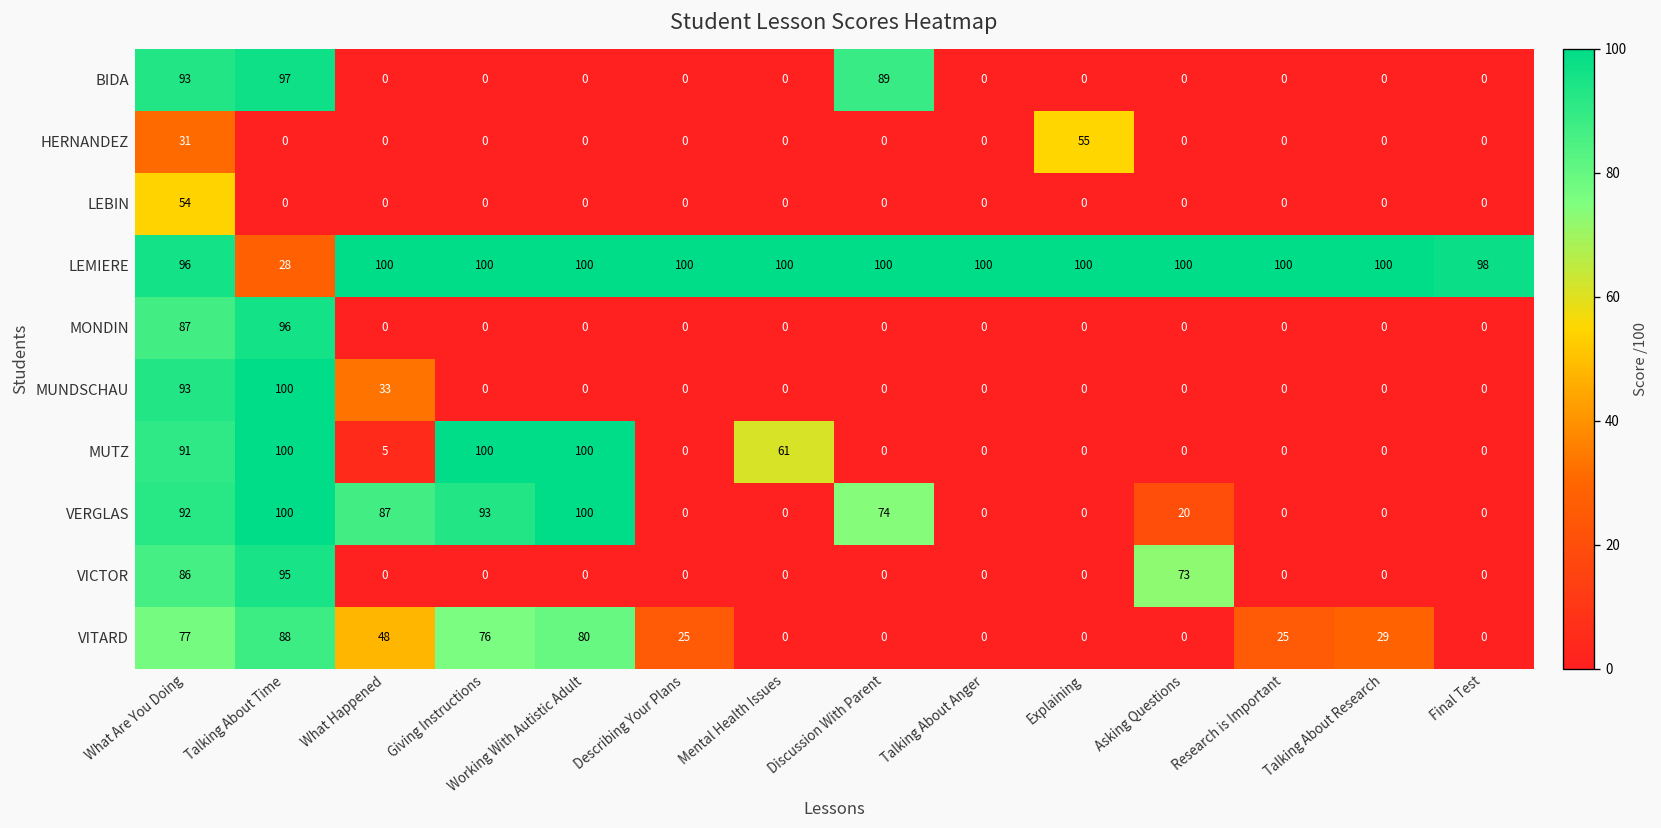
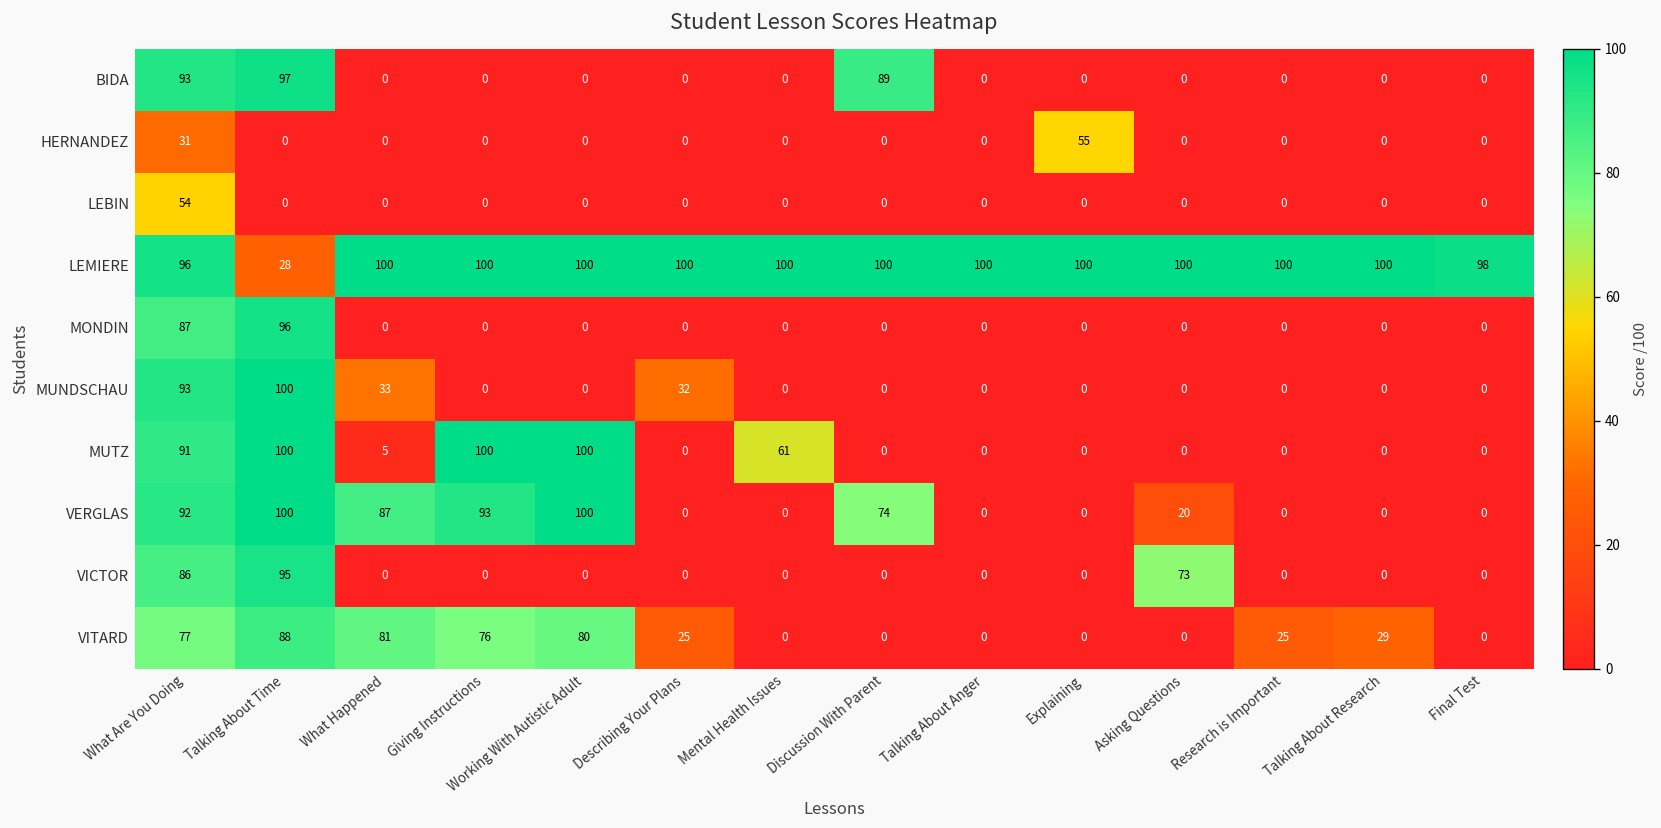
  {
    "BIDA": {
      "What Are You Doing": 93,
      "Talking About Time": 97,
      "What Happened": 0,
      "Giving Instructions": 0,
      "Working With Autistic Adult": 0,
      "Describing Your Plans": 0,
      "Mental Health Issues": 0,
      "Discussion With Parent": 89,
      "Talking About Anger": 0,
      "Explaining": 0,
      "Asking Questions": 0,
      "Research is Important": 0,
      "Talking About Research": 0,
      "Final Test": 0
    },
    "HERNANDEZ": {
      "What Are You Doing": 31,
      "Talking About Time": 0,
      "What Happened": 0,
      "Giving Instructions": 0,
      "Working With Autistic Adult": 0,
      "Describing Your Plans": 0,
      "Mental Health Issues": 0,
      "Discussion With Parent": 0,
      "Talking About Anger": 0,
      "Explaining": 55,
      "Asking Questions": 0,
      "Research is Important": 0,
      "Talking About Research": 0,
      "Final Test": 0
    },
    "LEBIN": {
      "What Are You Doing": 54,
      "Talking About Time": 0,
      "What Happened": 0,
      "Giving Instructions": 0,
      "Working With Autistic Adult": 0,
      "Describing Your Plans": 0,
      "Mental Health Issues": 0,
      "Discussion With Parent": 0,
      "Talking About Anger": 0,
      "Explaining": 0,
      "Asking Questions": 0,
      "Research is Important": 0,
      "Talking About Research": 0,
      "Final Test": 0
    },
    "LEMIERE": {
      "What Are You Doing": 96,
      "Talking About Time": 28,
      "What Happened": 100,
      "Giving Instructions": 100,
      "Working With Autistic Adult": 100,
      "Describing Your Plans": 100,
      "Mental Health Issues": 100,
      "Discussion With Parent": 100,
      "Talking About Anger": 100,
      "Explaining": 100,
      "Asking Questions": 100,
      "Research is Important": 100,
      "Talking About Research": 100,
      "Final Test": 98
    },
    "MONDIN": {
      "What Are You Doing": 87,
      "Talking About Time": 96,
      "What Happened": 0,
      "Giving Instructions": 0,
      "Working With Autistic Adult": 0,
      "Describing Your Plans": 0,
      "Mental Health Issues": 0,
      "Discussion With Parent": 0,
      "Talking About Anger": 0,
      "Explaining": 0,
      "Asking Questions": 0,
      "Research is Important": 0,
      "Talking About Research": 0,
      "Final Test": 0
    },
    "MUNDSCHAU": {
      "What Are You Doing": 93,
      "Talking About Time": 100,
      "What Happened": 33,
      "Giving Instructions": 0,
      "Working With Autistic Adult": 0,
-     "Describing Your Plans": 0,
+     "Describing Your Plans": 32,
      "Mental Health Issues": 0,
      "Discussion With Parent": 0,
      "Talking About Anger": 0,
      "Explaining": 0,
      "Asking Questions": 0,
      "Research is Important": 0,
      "Talking About Research": 0,
      "Final Test": 0
    },
    "MUTZ": {
      "What Are You Doing": 91,
      "Talking About Time": 100,
      "What Happened": 5,
      "Giving Instructions": 100,
      "Working With Autistic Adult": 100,
      "Describing Your Plans": 0,
      "Mental Health Issues": 61,
      "Discussion With Parent": 0,
      "Talking About Anger": 0,
      "Explaining": 0,
      "Asking Questions": 0,
      "Research is Important": 0,
      "Talking About Research": 0,
      "Final Test": 0
    },
    "VERGLAS": {
      "What Are You Doing": 92,
      "Talking About Time": 100,
      "What Happened": 87,
      "Giving Instructions": 93,
      "Working With Autistic Adult": 100,
      "Describing Your Plans": 0,
      "Mental Health Issues": 0,
      "Discussion With Parent": 74,
      "Talking About Anger": 0,
      "Explaining": 0,
      "Asking Questions": 20,
      "Research is Important": 0,
      "Talking About Research": 0,
      "Final Test": 0
    },
    "VICTOR": {
      "What Are You Doing": 86,
      "Talking About Time": 95,
      "What Happened": 0,
      "Giving Instructions": 0,
      "Working With Autistic Adult": 0,
      "Describing Your Plans": 0,
      "Mental Health Issues": 0,
      "Discussion With Parent": 0,
      "Talking About Anger": 0,
      "Explaining": 0,
      "Asking Questions": 73,
      "Research is Important": 0,
      "Talking About Research": 0,
      "Final Test": 0
    },
    "VITARD": {
      "What Are You Doing": 77,
      "Talking About Time": 88,
-     "What Happened": 48,
+     "What Happened": 81,
      "Giving Instructions": 76,
      "Working With Autistic Adult": 80,
      "Describing Your Plans": 25,
      "Mental Health Issues": 0,
      "Discussion With Parent": 0,
      "Talking About Anger": 0,
      "Explaining": 0,
      "Asking Questions": 0,
      "Research is Important": 25,
      "Talking About Research": 29,
      "Final Test": 0
    }
  }
